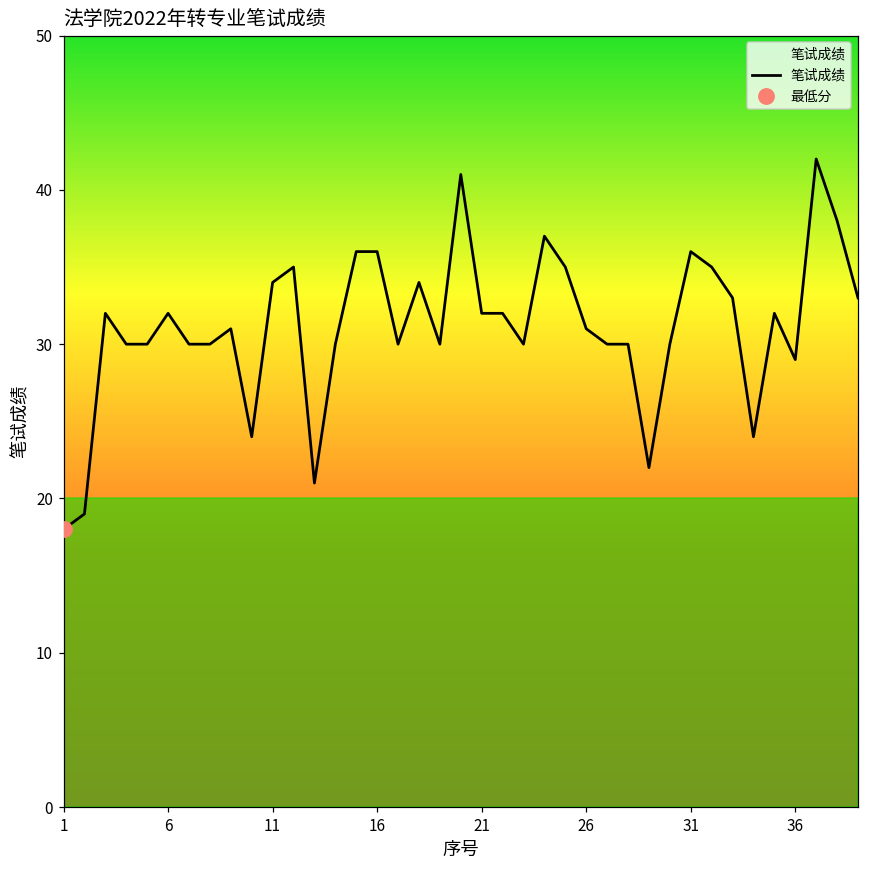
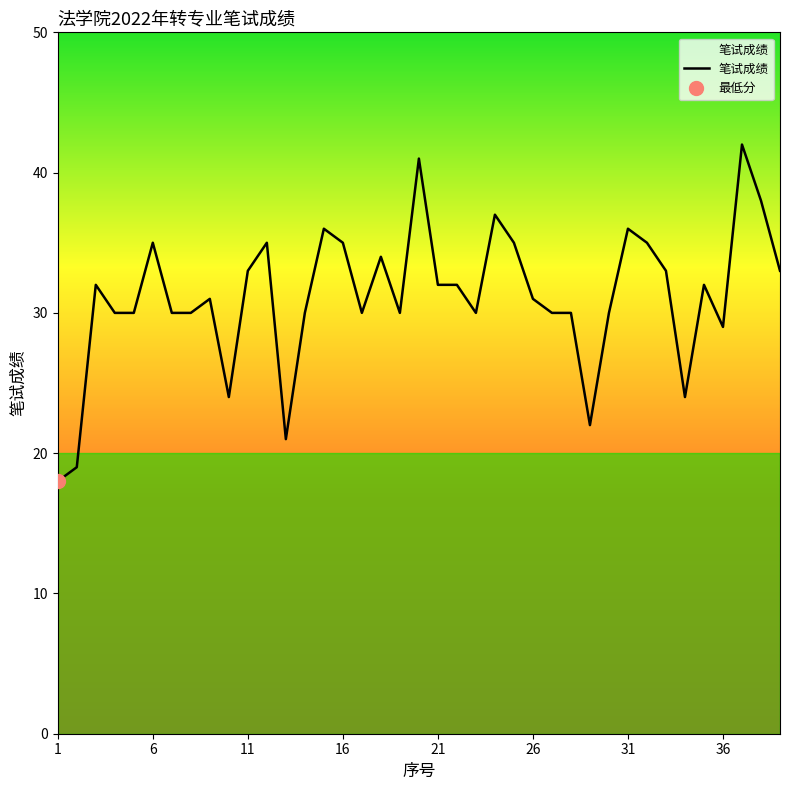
  {
    "笔试成绩": {
-     "6": 32,
-     "11": 34,
-     "16": 36,
+     "6": 35,
+     "11": 33,
+     "16": 35,
      "21": 32,
      "26": 31,
      "31": 36,
      "36": 29
    }
  }
